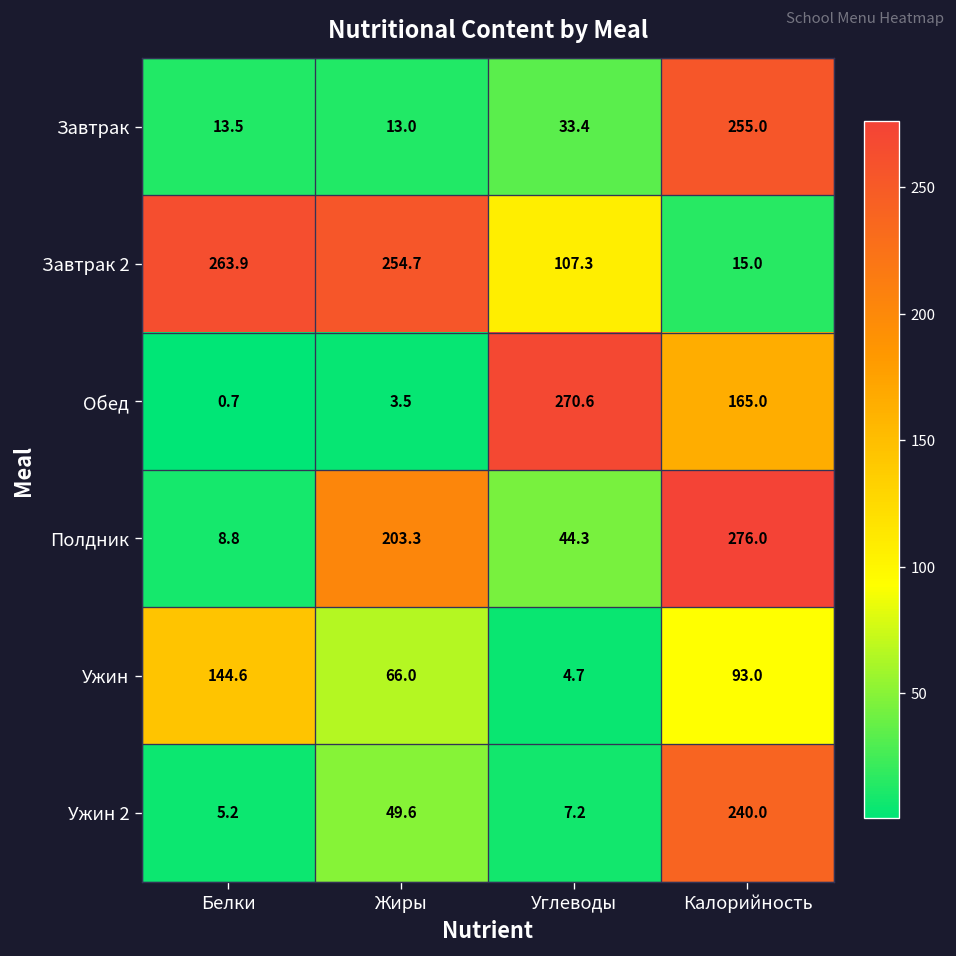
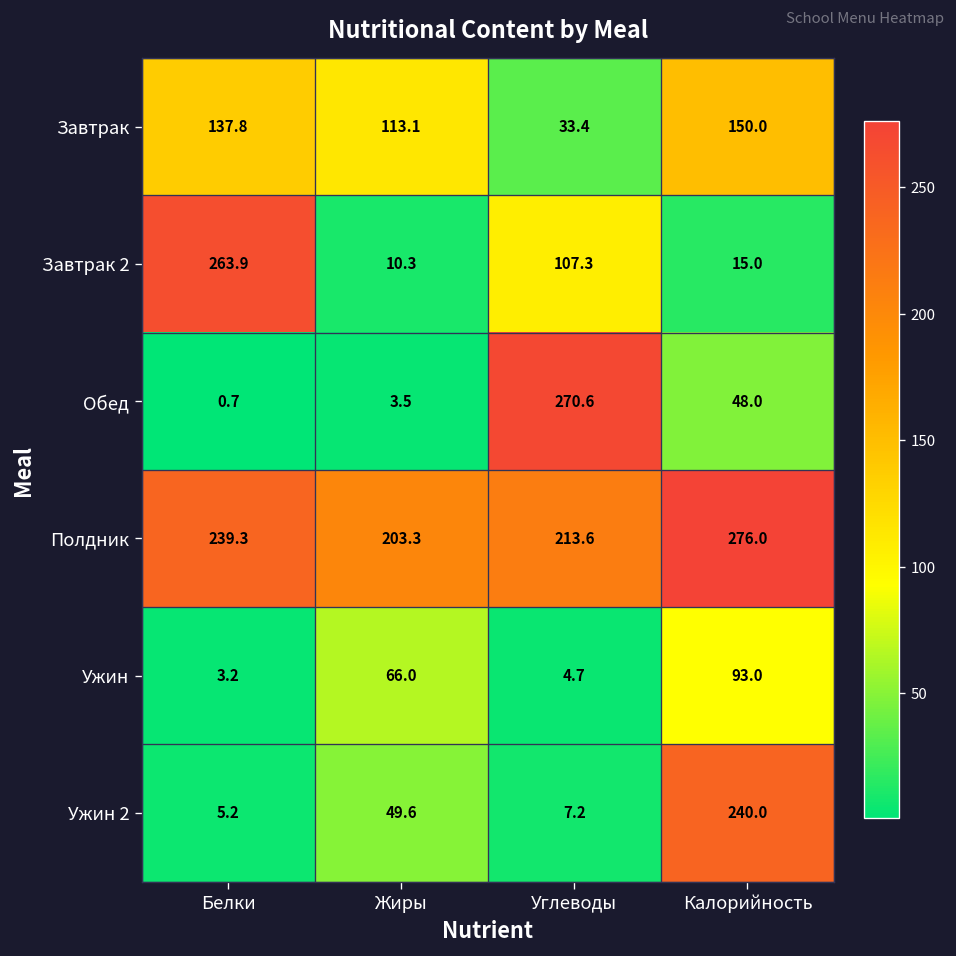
  {
    "Завтрак": {
-     "Белки": 13.5,
-     "Жиры": 13.0,
+     "Белки": 137.8,
+     "Жиры": 113.1,
      "Углеводы": 33.4,
-     "Калорийность": 255.0
+     "Калорийность": 150.0
    },
    "Завтрак 2": {
      "Белки": 263.9,
-     "Жиры": 254.7,
+     "Жиры": 10.3,
      "Углеводы": 107.3,
      "Калорийность": 15.0
    },
    "Обед": {
      "Белки": 0.7,
      "Жиры": 3.5,
      "Углеводы": 270.6,
-     "Калорийность": 165.0
+     "Калорийность": 48.0
    },
    "Полдник": {
-     "Белки": 8.8,
+     "Белки": 239.3,
      "Жиры": 203.3,
-     "Углеводы": 44.3,
+     "Углеводы": 213.6,
      "Калорийность": 276.0
    },
    "Ужин": {
-     "Белки": 144.6,
+     "Белки": 3.2,
      "Жиры": 66.0,
      "Углеводы": 4.7,
      "Калорийность": 93.0
    },
    "Ужин 2": {
      "Белки": 5.2,
      "Жиры": 49.6,
      "Углеводы": 7.2,
      "Калорийность": 240.0
    }
  }
